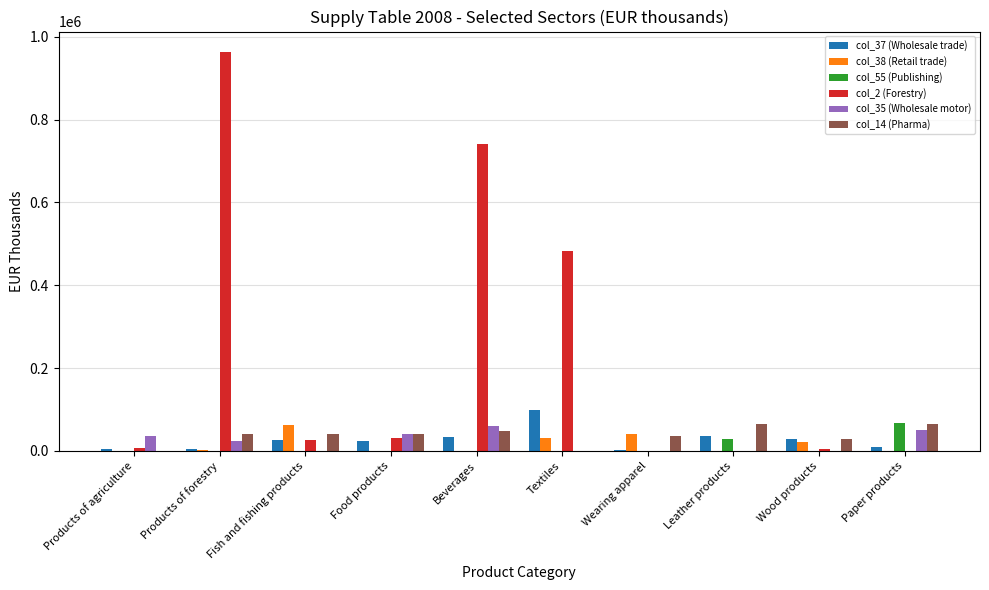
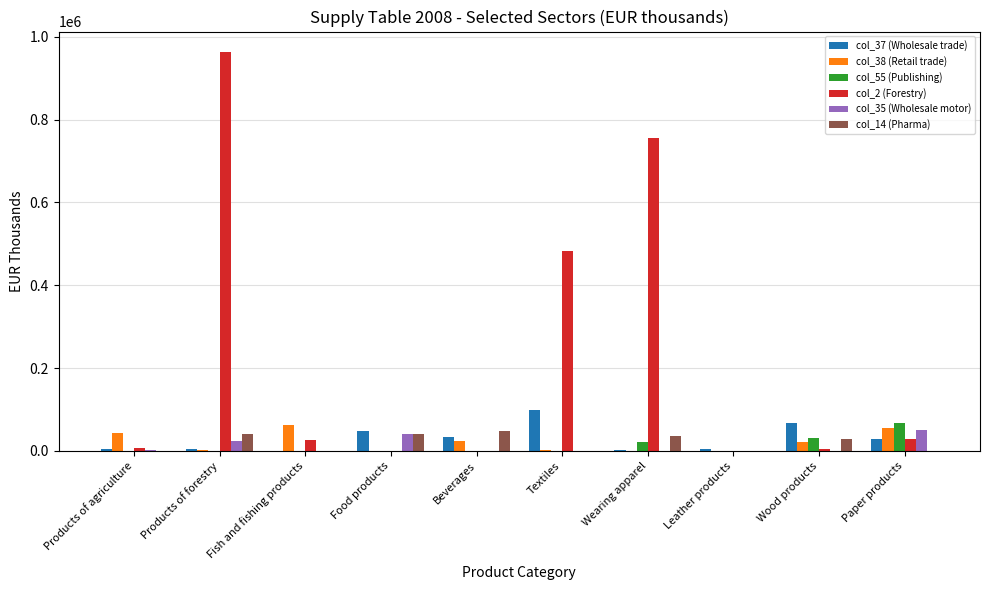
  {
    "col_37 (Wholesale trade)": {
-     "Fish and fishing products": 30000,
-     "Food products": 20000,
+     "Fish and fishing products": 0,
+     "Food products": 50000,
      "Beverages": 30000,
      "Textiles": 100000,
-     "Leather products": 40000,
-     "Wood products": 30000,
-     "Paper products": 10000
+     "Leather products": 10000,
+     "Wood products": 70000,
+     "Paper products": 30000
    },
    "col_38 (Retail trade)": {
-     "Products of agriculture": 0,
+     "Products of agriculture": 40000,
      "Fish and fishing products": 60000,
-     "Beverages": 0,
-     "Textiles": 30000,
-     "Wearing apparel": 40000,
+     "Beverages": 20000,
+     "Textiles": 0,
+     "Wearing apparel": 0,
      "Leather products": 0,
      "Wood products": 20000,
-     "Paper products": 0
+     "Paper products": 60000
    },
    "col_55 (Publishing)": {
      "Products of agriculture": 0,
      "Products of forestry": 0,
      "Fish and fishing products": 0,
      "Food products": 0,
      "Textiles": 0,
-     "Wearing apparel": 0,
-     "Leather products": 30000,
-     "Wood products": 0,
+     "Wearing apparel": 20000,
+     "Leather products": 0,
+     "Wood products": 30000,
      "Paper products": 70000
    },
    "col_2 (Forestry)": {
      "Products of agriculture": 10000,
      "Products of forestry": 960000,
      "Fish and fishing products": 20000,
-     "Food products": 30000,
-     "Beverages": 740000,
+     "Food products": 0,
+     "Beverages": 0,
      "Textiles": 480000,
-     "Wearing apparel": 0,
+     "Wearing apparel": 760000,
      "Leather products": 0,
-     "Paper products": 0
+     "Paper products": 30000
    },
    "col_35 (Wholesale motor)": {
-     "Products of agriculture": 40000,
+     "Products of agriculture": 0,
      "Products of forestry": 20000,
      "Fish and fishing products": 0,
      "Food products": 40000,
-     "Beverages": 60000,
+     "Beverages": 0,
      "Textiles": 0,
      "Wearing apparel": 0,
      "Leather products": 0,
      "Wood products": 0,
      "Paper products": 50000
    },
    "col_14 (Pharma)": {
      "Products of agriculture": 0,
      "Products of forestry": 40000,
-     "Fish and fishing products": 40000,
+     "Fish and fishing products": 0,
      "Food products": 40000,
      "Beverages": 50000,
      "Textiles": 0,
      "Wearing apparel": 40000,
-     "Leather products": 70000,
+     "Leather products": 0,
      "Wood products": 30000,
-     "Paper products": 70000
+     "Paper products": 0
    }
  }
